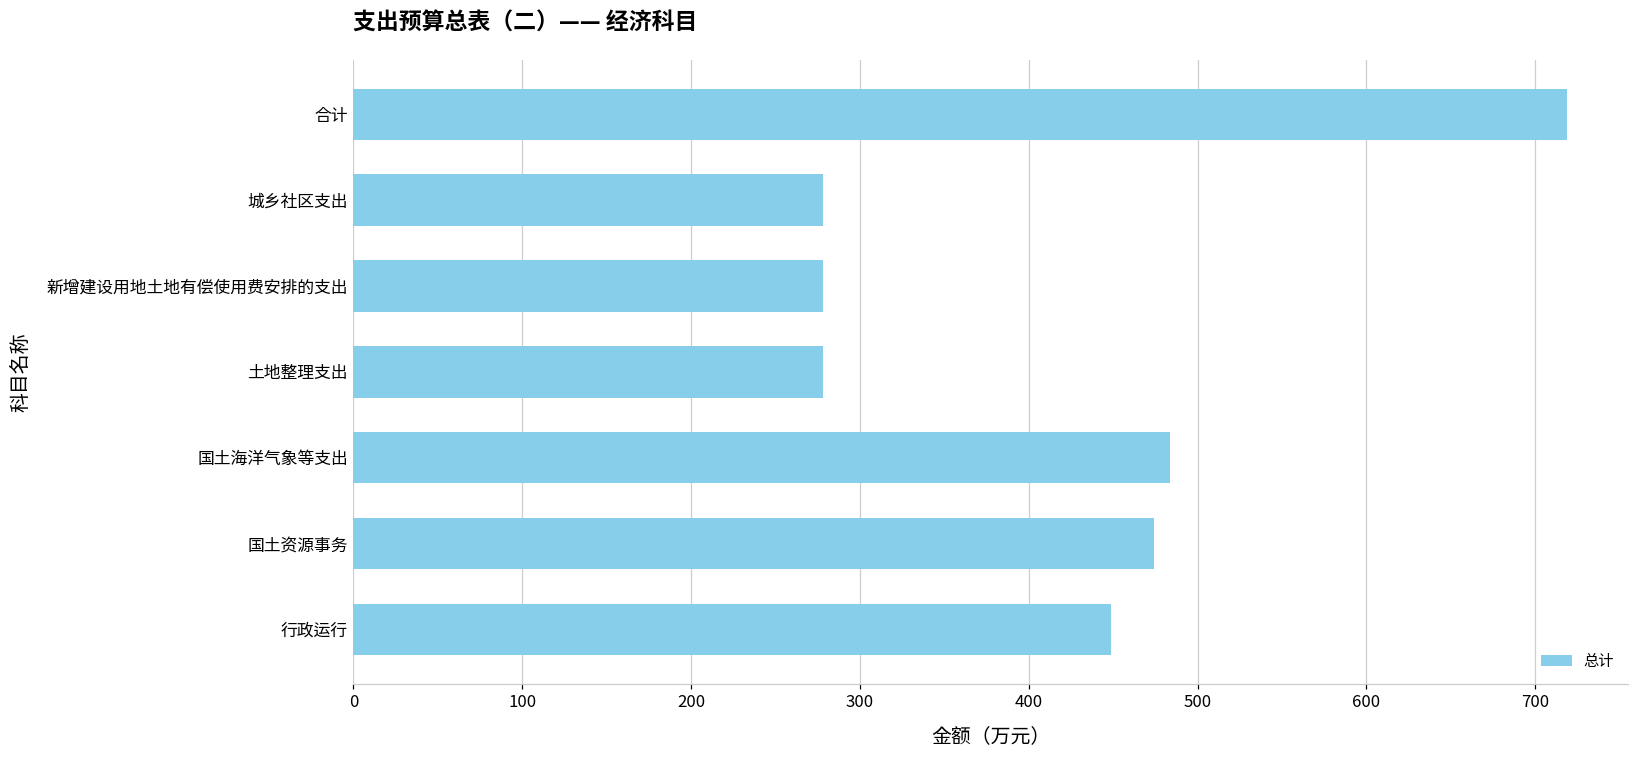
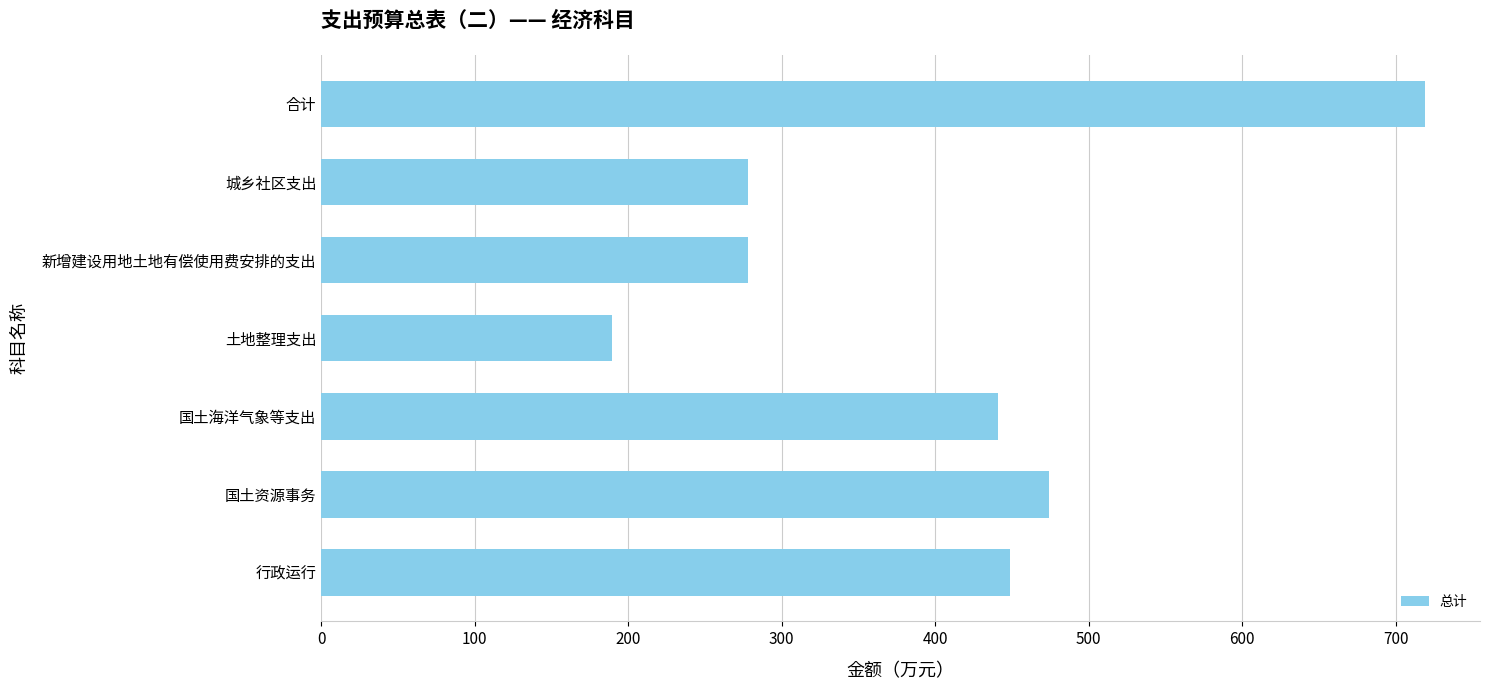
  {
    "合计": 719,
    "城乡社区支出": 278,
    "新增建设用地土地有偿使用费安排的支出": 278,
-   "土地整理支出": 278,
-   "国土海洋气象等支出": 483,
+   "土地整理支出": 189,
+   "国土海洋气象等支出": 441,
    "国土资源事务": 474,
    "行政运行": 448
  }
